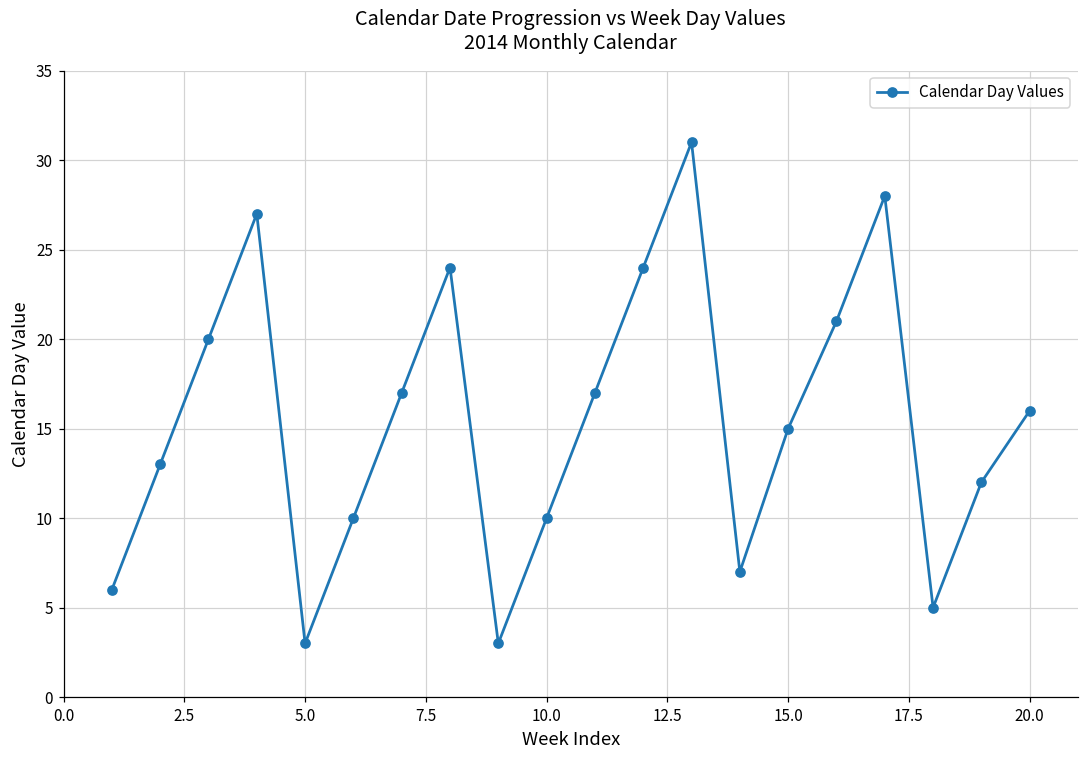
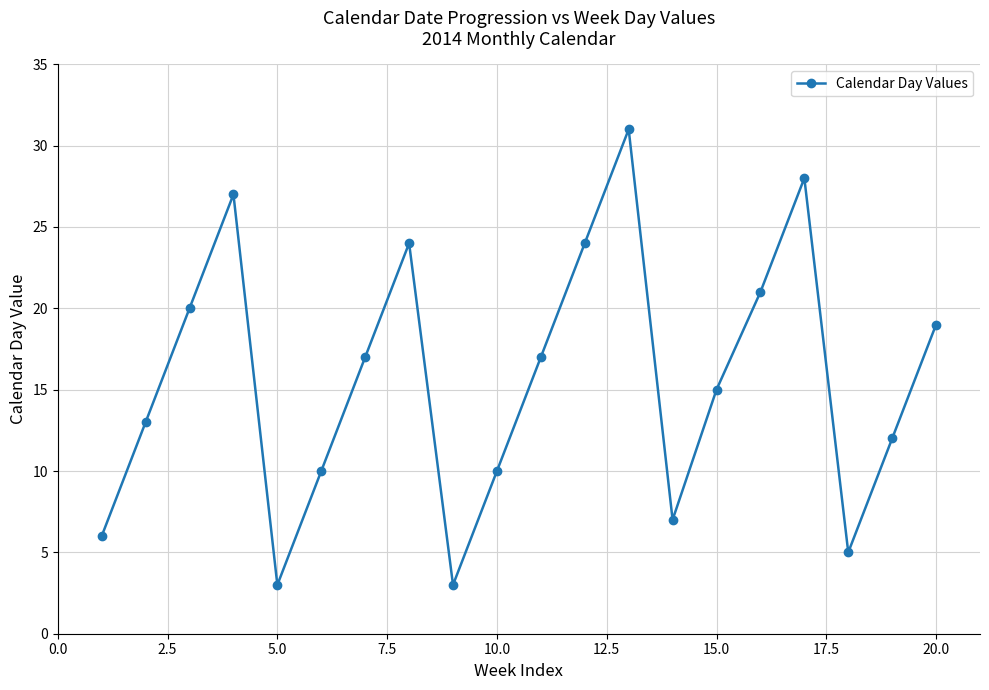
  {
    "5.0": 3,
    "10.0": 10,
    "15.0": 15,
-   "20.0": 16
+   "20.0": 19
  }
